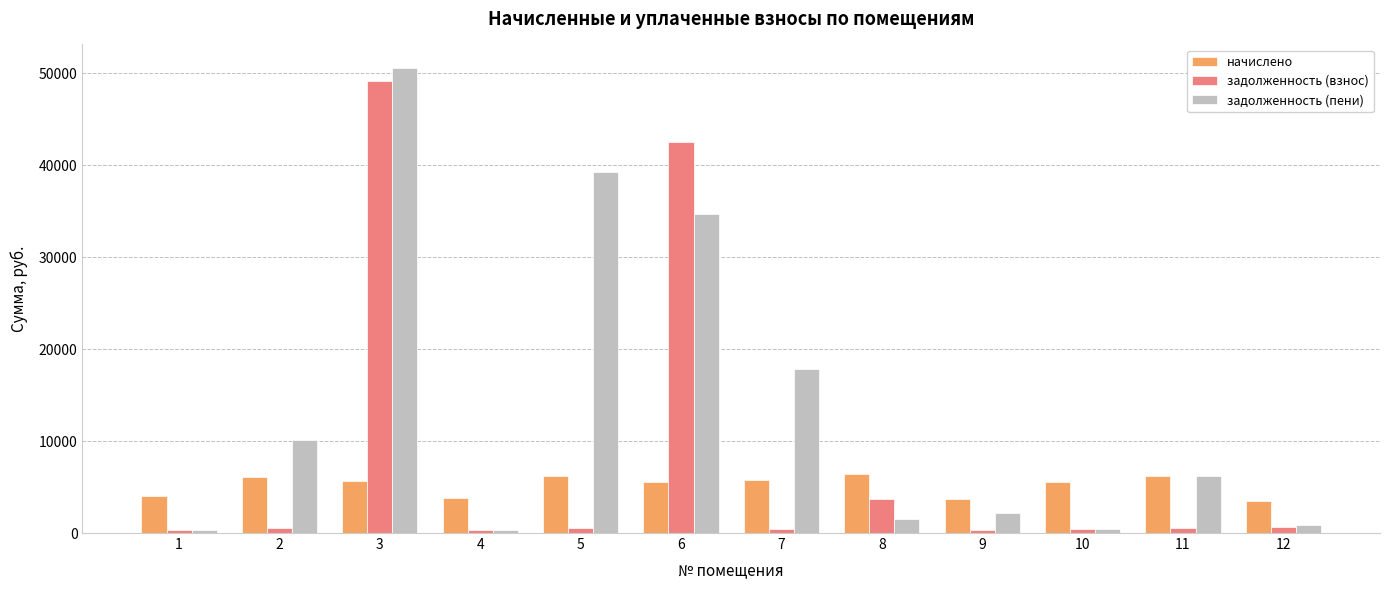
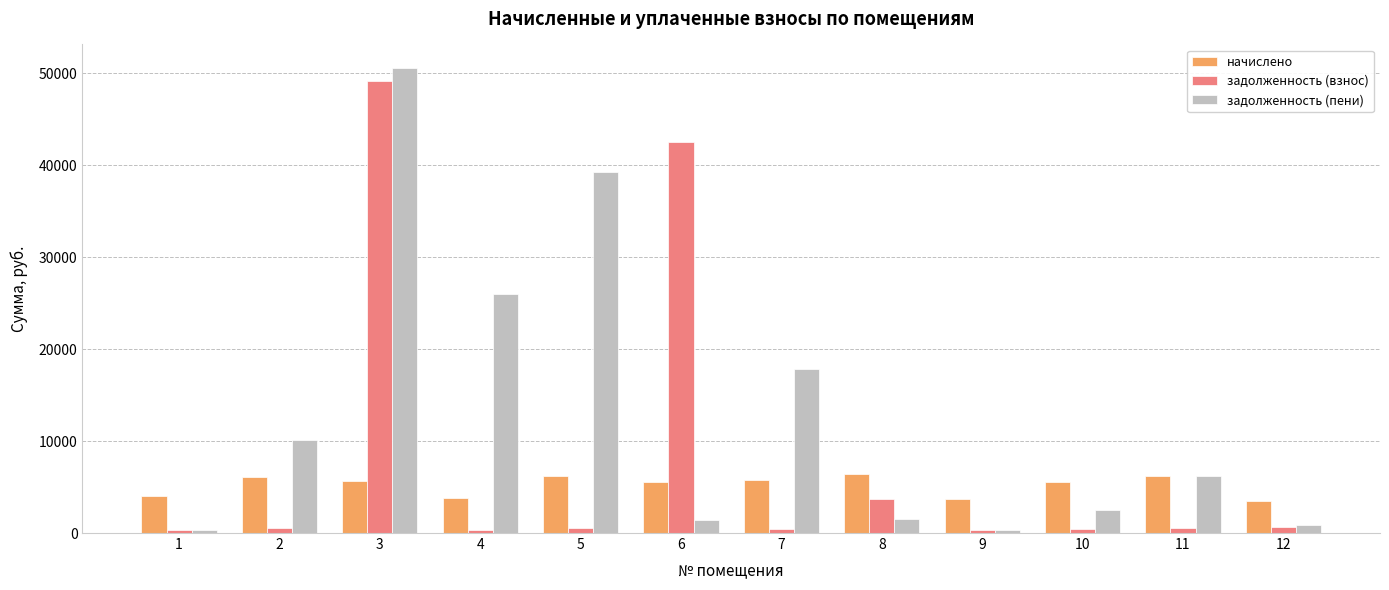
  {
    "задолженность (пени)": {
      "1": 0,
      "2": 10000,
      "3": 51000,
-     "4": 0,
+     "4": 26000,
      "5": 39000,
-     "6": 35000,
+     "6": 1000,
      "7": 18000,
      "8": 2000,
-     "9": 2000,
-     "10": 0,
+     "9": 0,
+     "10": 2000,
      "11": 6000,
      "12": 1000
    }
  }
